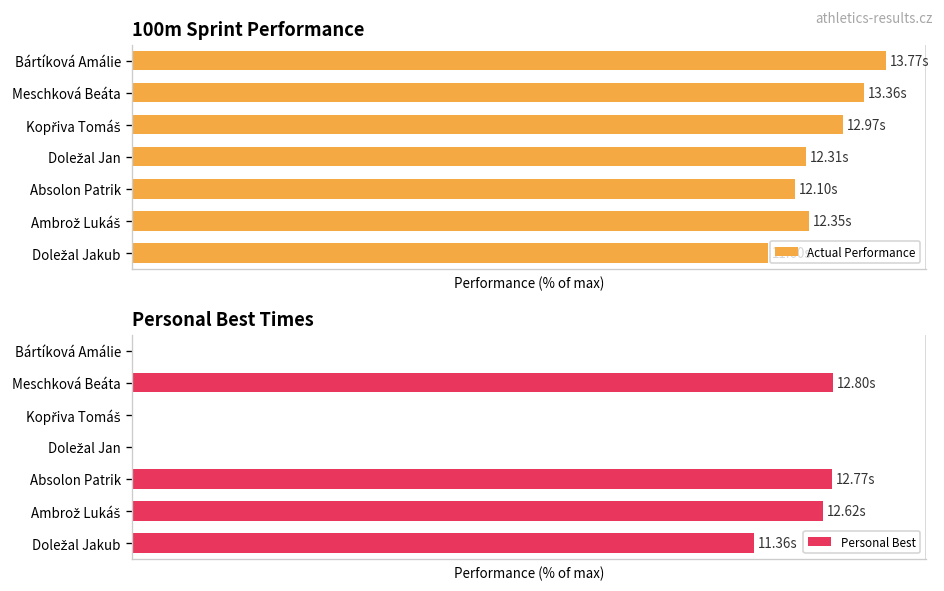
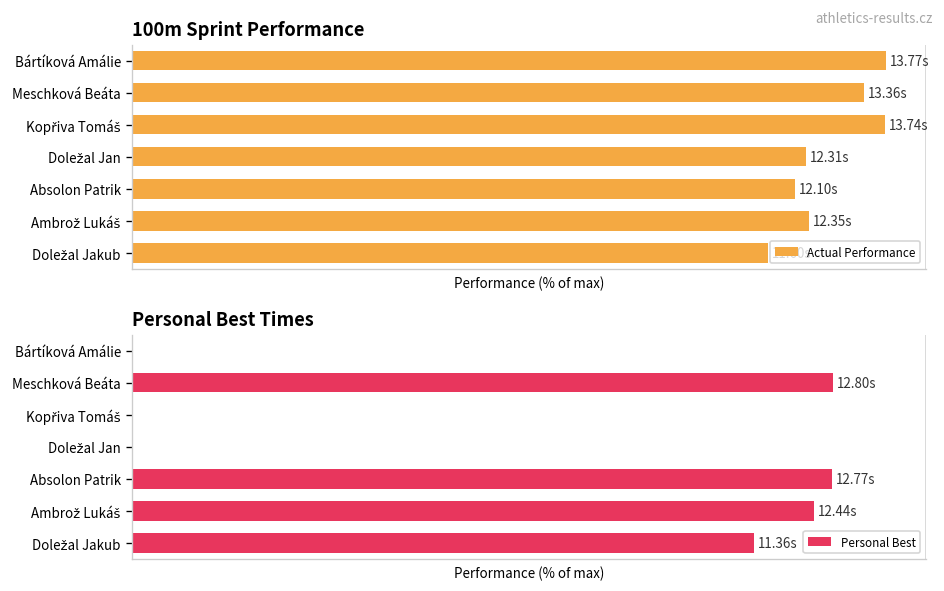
  {
    "100m Sprint Performance": {
-     "Kopřiva Tomáš": "12.97s"
+     "Kopřiva Tomáš": "13.74s"
    },
    "Personal Best Times": {
-     "Ambrož Lukáš": "12.62s"
+     "Ambrož Lukáš": "12.44s"
    }
  }
